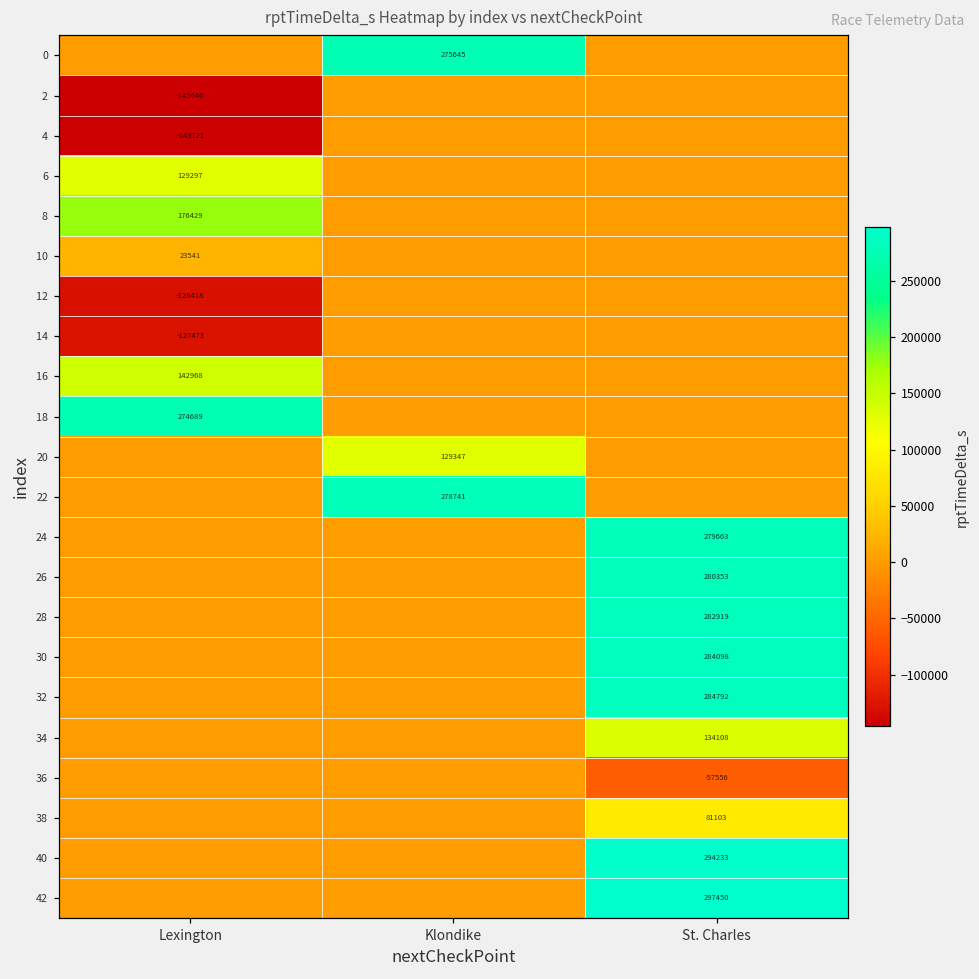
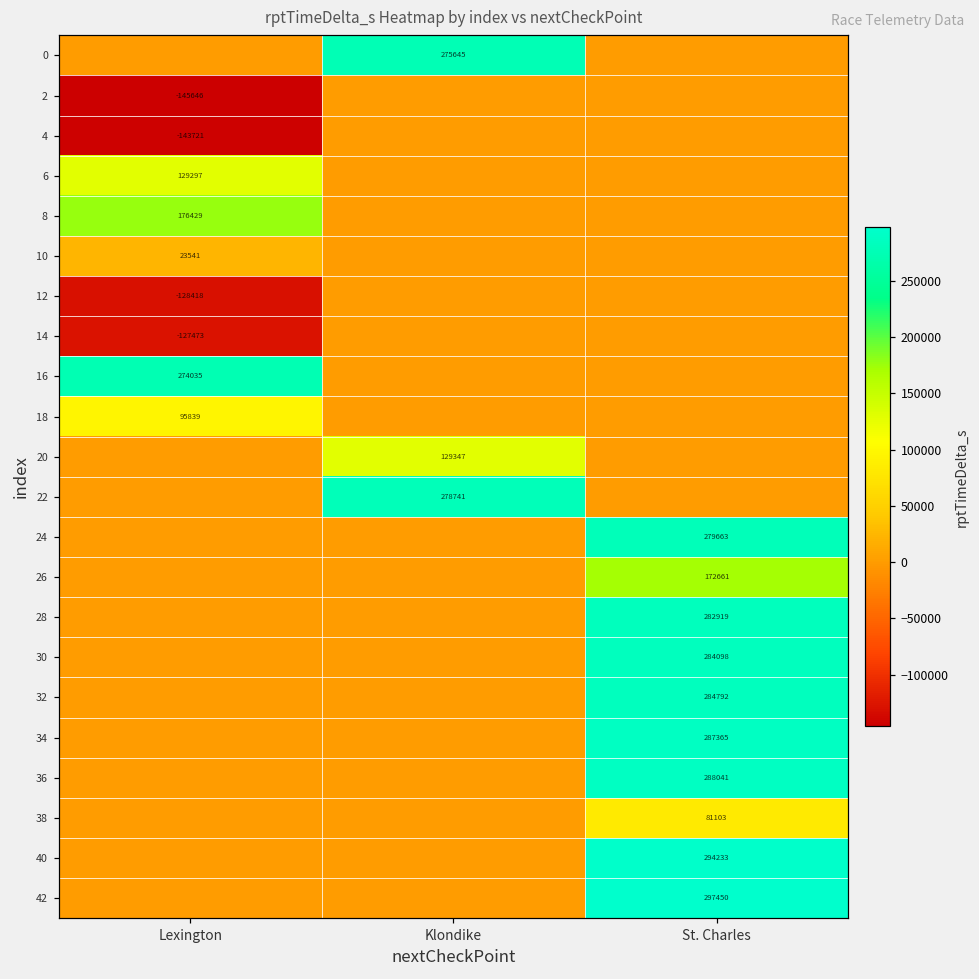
  {
    "0": {
      "Klondike": 275645
    },
    "2": {
      "Lexington": -145646
    },
    "4": {
      "Lexington": -143721
    },
    "6": {
      "Lexington": 129297
    },
    "8": {
      "Lexington": 176429
    },
    "10": {
      "Lexington": 23541
    },
    "12": {
      "Lexington": -128418
    },
    "14": {
      "Lexington": -127473
    },
    "16": {
-     "Lexington": 142968
+     "Lexington": 274035
    },
    "18": {
-     "Lexington": 274689
+     "Lexington": 95839
    },
    "20": {
      "Klondike": 129347
    },
    "22": {
      "Klondike": 278741
    },
    "24": {
      "St. Charles": 279663
    },
    "26": {
-     "St. Charles": 280353
+     "St. Charles": 172661
    },
    "28": {
      "St. Charles": 282919
    },
    "30": {
      "St. Charles": 284098
    },
    "32": {
      "St. Charles": 284792
    },
    "34": {
-     "St. Charles": 134108
+     "St. Charles": 287365
    },
    "36": {
-     "St. Charles": -57556
+     "St. Charles": 288041
    },
    "38": {
      "St. Charles": 81103
    },
    "40": {
      "St. Charles": 294233
    },
    "42": {
      "St. Charles": 297450
    }
  }
